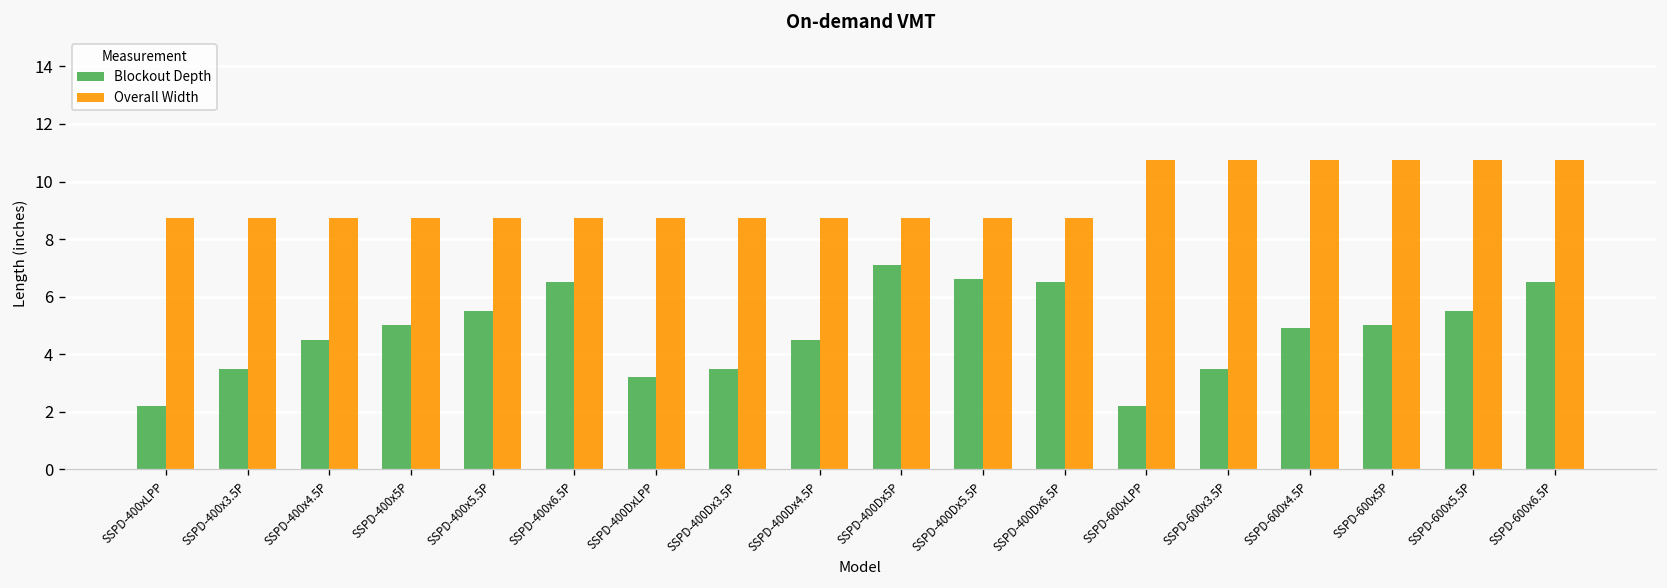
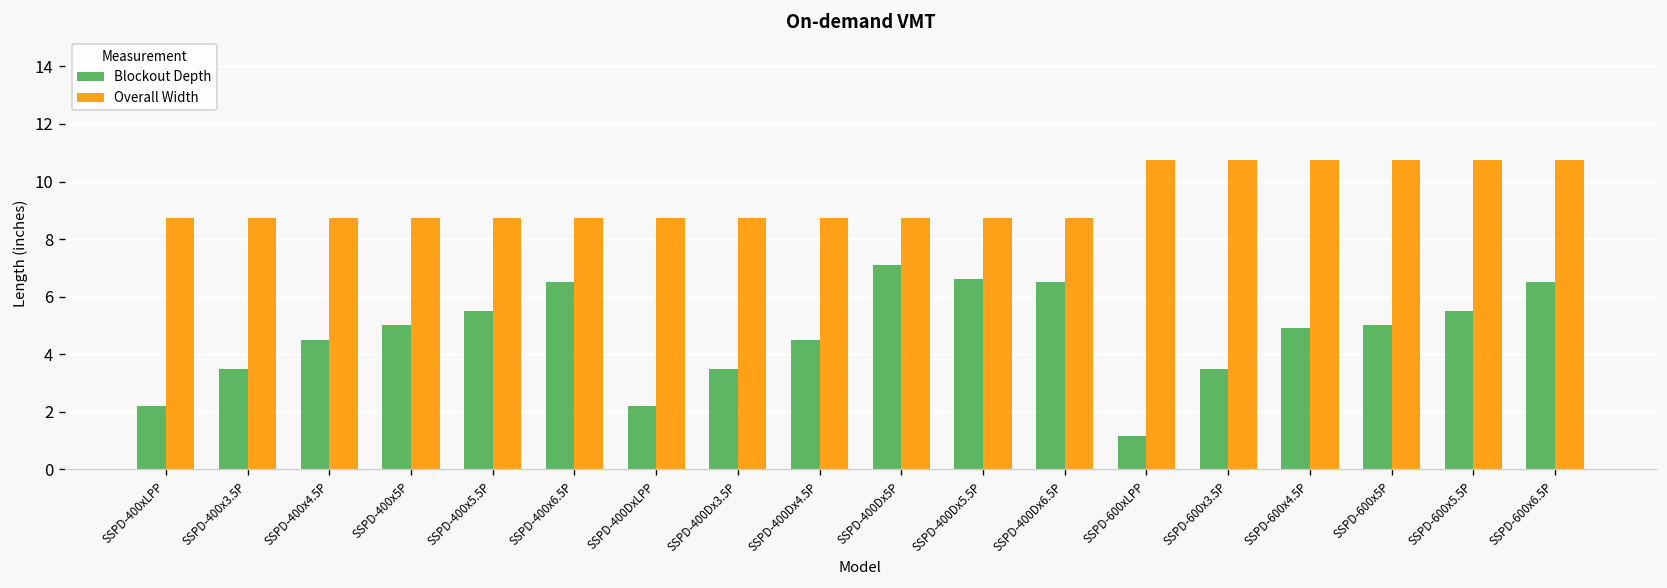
  {
    "Blockout Depth": {
      "SSPD-400xLPP": 2.2,
      "SSPD-400x3.5P": 3.5,
      "SSPD-400x4.5P": 4.5,
      "SSPD-400x5P": 5.0,
      "SSPD-400x5.5P": 5.5,
      "SSPD-400x6.5P": 6.5,
-     "SSPD-400DxLPP": 3.2,
+     "SSPD-400DxLPP": 2.2,
      "SSPD-400Dx3.5P": 3.5,
      "SSPD-400Dx4.5P": 4.5,
      "SSPD-400Dx5P": 7.1,
      "SSPD-400Dx5.5P": 6.6,
      "SSPD-400Dx6.5P": 6.5,
-     "SSPD-600xLPP": 2.2,
+     "SSPD-600xLPP": 1.2,
      "SSPD-600x3.5P": 3.5,
      "SSPD-600x4.5P": 4.9,
      "SSPD-600x5P": 5.0,
      "SSPD-600x5.5P": 5.5,
      "SSPD-600x6.5P": 6.5
    },
    "Overall Width": {
      "SSPD-400xLPP": 8.8,
      "SSPD-400x3.5P": 8.8,
      "SSPD-400x4.5P": 8.8,
      "SSPD-400x5P": 8.8,
      "SSPD-400x5.5P": 8.8,
      "SSPD-400x6.5P": 8.8,
      "SSPD-400DxLPP": 8.8,
      "SSPD-400Dx3.5P": 8.8,
      "SSPD-400Dx4.5P": 8.8,
      "SSPD-400Dx5P": 8.8,
      "SSPD-400Dx5.5P": 8.8,
      "SSPD-400Dx6.5P": 8.8,
      "SSPD-600xLPP": 10.8,
      "SSPD-600x3.5P": 10.8,
      "SSPD-600x4.5P": 10.8,
      "SSPD-600x5P": 10.8,
      "SSPD-600x5.5P": 10.8,
      "SSPD-600x6.5P": 10.8
    }
  }
